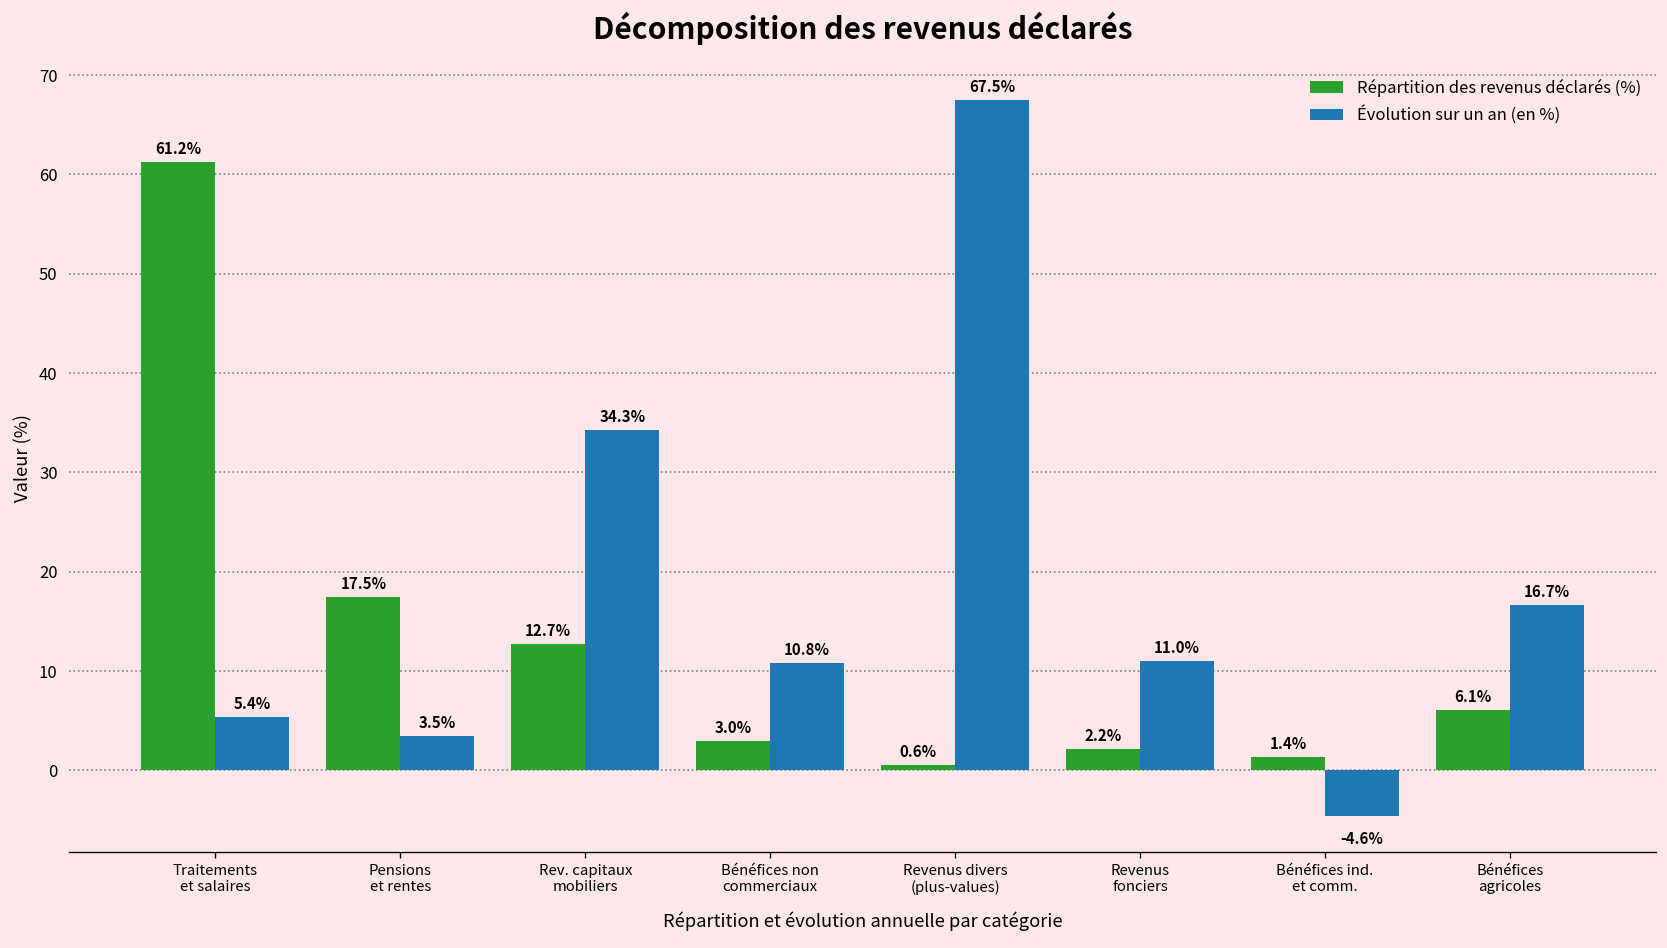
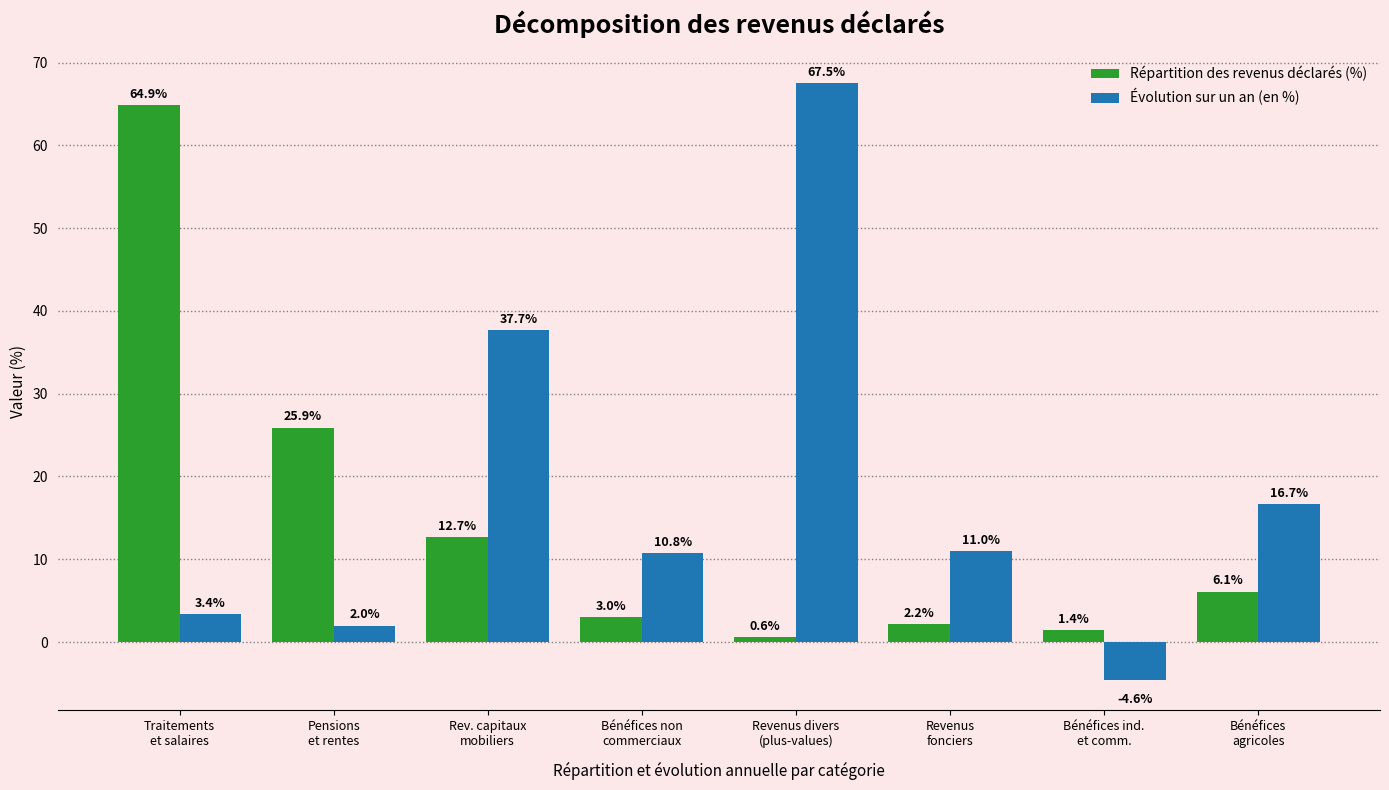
  {
    "Répartition des revenus déclarés (%)": {
-     "Traitements et salaires": "61.2%",
-     "Pensions et rentes": "17.5%",
+     "Traitements et salaires": "64.9%",
+     "Pensions et rentes": "25.9%",
      "Rev. capitaux mobiliers": "12.7%",
      "Bénéfices non commerciaux": "3.0%",
      "Revenus divers (plus-values)": "0.6%",
      "Revenus fonciers": "2.2%",
      "Bénéfices ind. et comm.": "1.4%",
      "Bénéfices agricoles": "6.1%"
    },
    "Évolution sur un an (en %)": {
-     "Traitements et salaires": "5.4%",
-     "Pensions et rentes": "3.5%",
-     "Rev. capitaux mobiliers": "34.3%",
+     "Traitements et salaires": "3.4%",
+     "Pensions et rentes": "2.0%",
+     "Rev. capitaux mobiliers": "37.7%",
      "Bénéfices non commerciaux": "10.8%",
      "Revenus divers (plus-values)": "67.5%",
      "Revenus fonciers": "11.0%",
      "Bénéfices ind. et comm.": "-4.6%",
      "Bénéfices agricoles": "16.7%"
    }
  }
